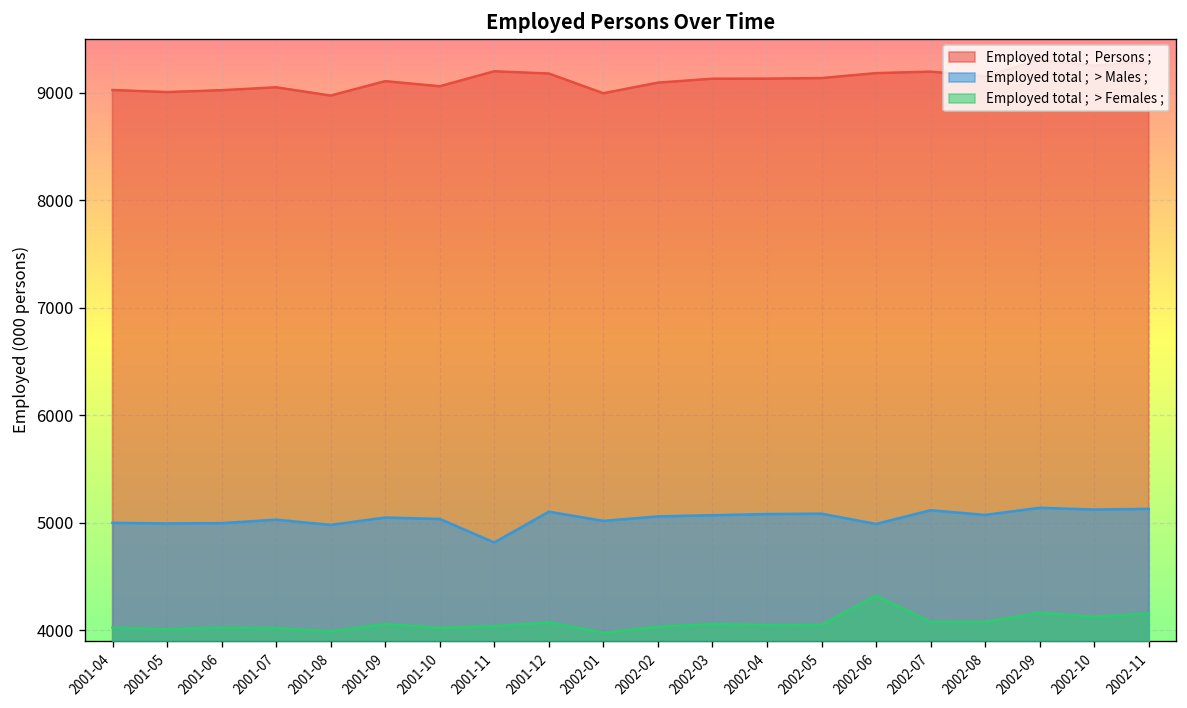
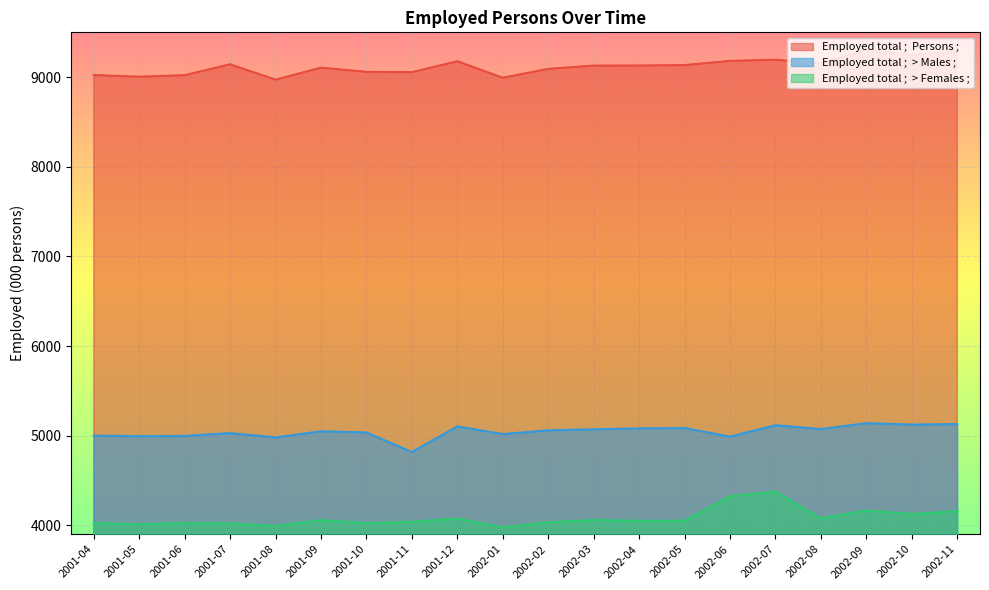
  {
    "Employed total ; Persons ;": {
      "2001-04": 9000,
      "2001-05": 9000,
      "2001-06": 9000,
-     "2001-07": 9000,
+     "2001-07": 9100,
      "2001-08": 9000,
      "2001-09": 9100,
      "2001-10": 9100,
-     "2001-11": 9200,
+     "2001-11": 9100,
      "2001-12": 9200,
      "2002-01": 9000,
      "2002-02": 9100,
      "2002-03": 9100,
      "2002-04": 9100,
      "2002-05": 9100,
      "2002-06": 9200,
      "2002-07": 9200
    },
    "Employed total ; > Males ;": {
      "2001-04": 5000,
      "2001-05": 5000,
      "2001-06": 5000,
      "2001-07": 5000,
      "2001-08": 5000,
      "2001-09": 5000,
      "2001-10": 5000,
      "2001-11": 4800,
      "2001-12": 5100,
      "2002-01": 5000,
      "2002-02": 5100,
      "2002-03": 5100,
      "2002-04": 5100,
      "2002-05": 5100,
      "2002-06": 5000,
      "2002-07": 5100,
      "2002-08": 5100,
      "2002-09": 5100,
      "2002-10": 5100,
      "2002-11": 5100
    },
    "Employed total ; > Females ;": {
      "2001-04": 4000,
      "2001-05": 4000,
      "2001-06": 4000,
      "2001-07": 4000,
      "2001-08": 4000,
      "2001-09": 4100,
      "2001-10": 4000,
      "2001-11": 4000,
      "2001-12": 4100,
      "2002-01": 4000,
      "2002-02": 4000,
      "2002-03": 4100,
      "2002-04": 4000,
      "2002-05": 4100,
      "2002-06": 4300,
-     "2002-07": 4100,
+     "2002-07": 4400,
      "2002-08": 4100,
      "2002-09": 4200,
      "2002-10": 4100,
      "2002-11": 4200
    }
  }
